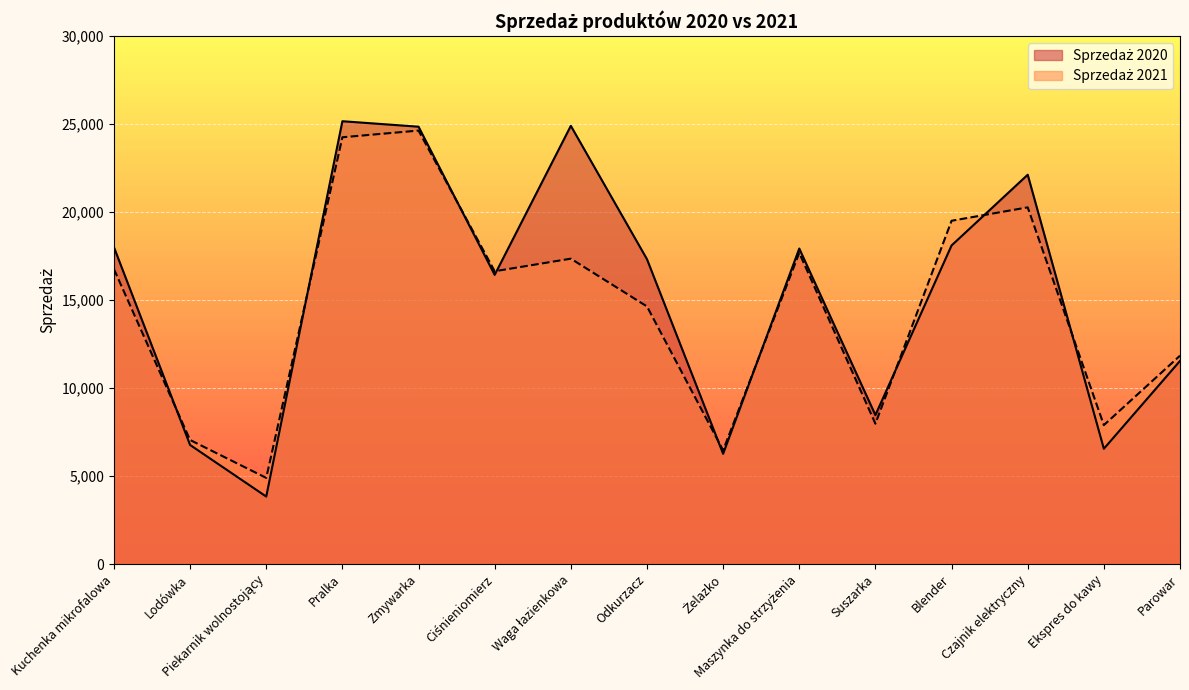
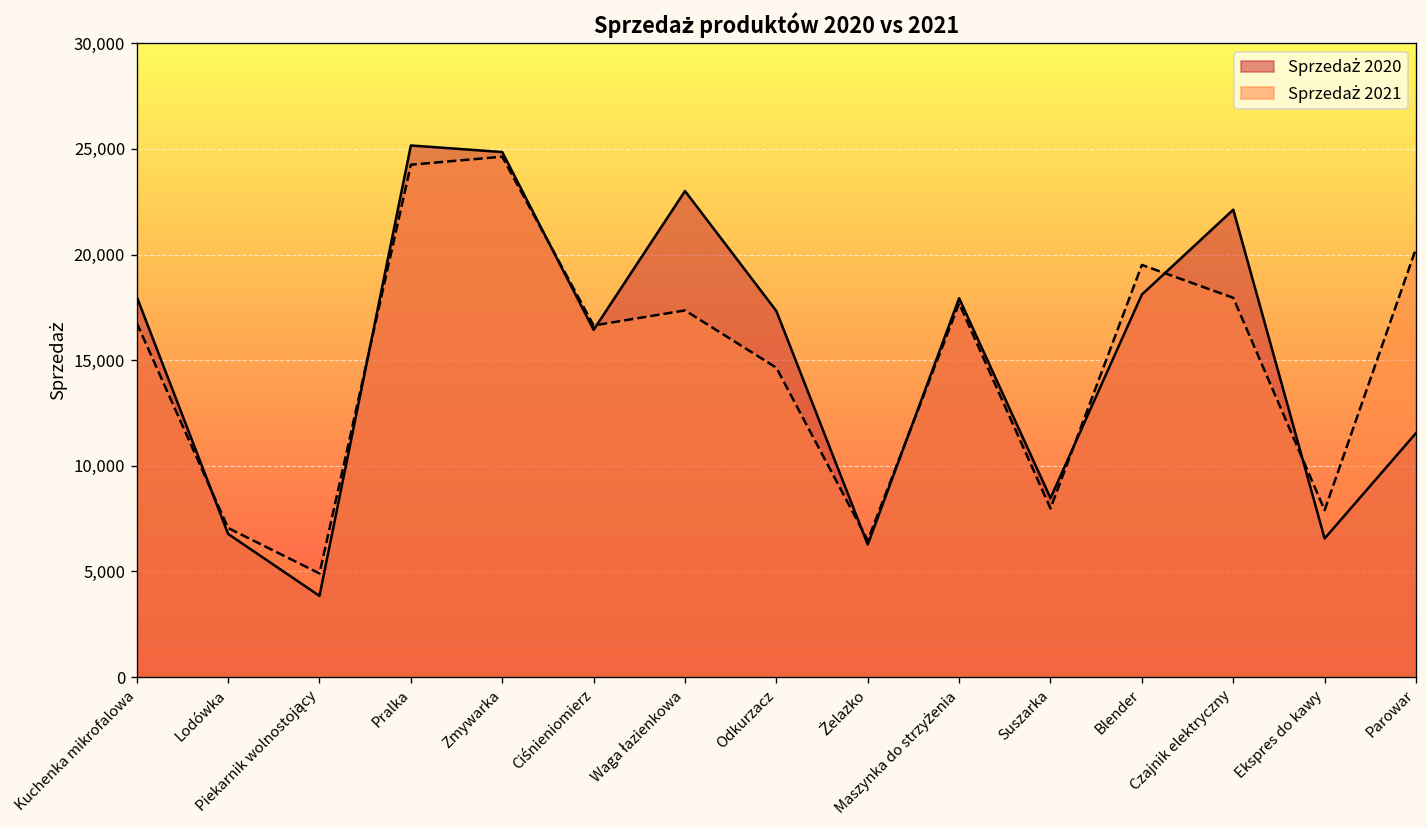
  {
    "Sprzedaż 2020": {
      "Kuchenka mikrofalowa": "18,000",
      "Lodówka": "6,800",
      "Piekarnik wolnostojący": "3,800",
      "Pralka": "25,200",
      "Zmywarka": "24,900",
      "Ciśnieniomierz": "16,400",
-     "Waga łazienkowa": "24,900",
+     "Waga łazienkowa": "23,000",
      "Odkurzacz": "17,300",
      "Żelazko": "6,300",
      "Maszynka do strzyżenia": "17,900",
      "Suszarka": "8,500",
      "Blender": "18,100",
      "Czajnik elektryczny": "22,100",
      "Ekspres do kawy": "6,600",
      "Parowar": "11,500"
    },
    "Sprzedaż 2021": {
      "Kuchenka mikrofalowa": "16,800",
      "Lodówka": "7,100",
      "Piekarnik wolnostojący": "4,900",
      "Pralka": "24,200",
      "Zmywarka": "24,600",
      "Ciśnieniomierz": "16,600",
      "Waga łazienkowa": "17,400",
      "Odkurzacz": "14,600",
      "Żelazko": "6,500",
      "Maszynka do strzyżenia": "17,700",
      "Suszarka": "8,000",
      "Blender": "19,500",
-     "Czajnik elektryczny": "20,300",
+     "Czajnik elektryczny": "18,000",
      "Ekspres do kawy": "7,900",
-     "Parowar": "11,800"
+     "Parowar": "20,300"
    }
  }
